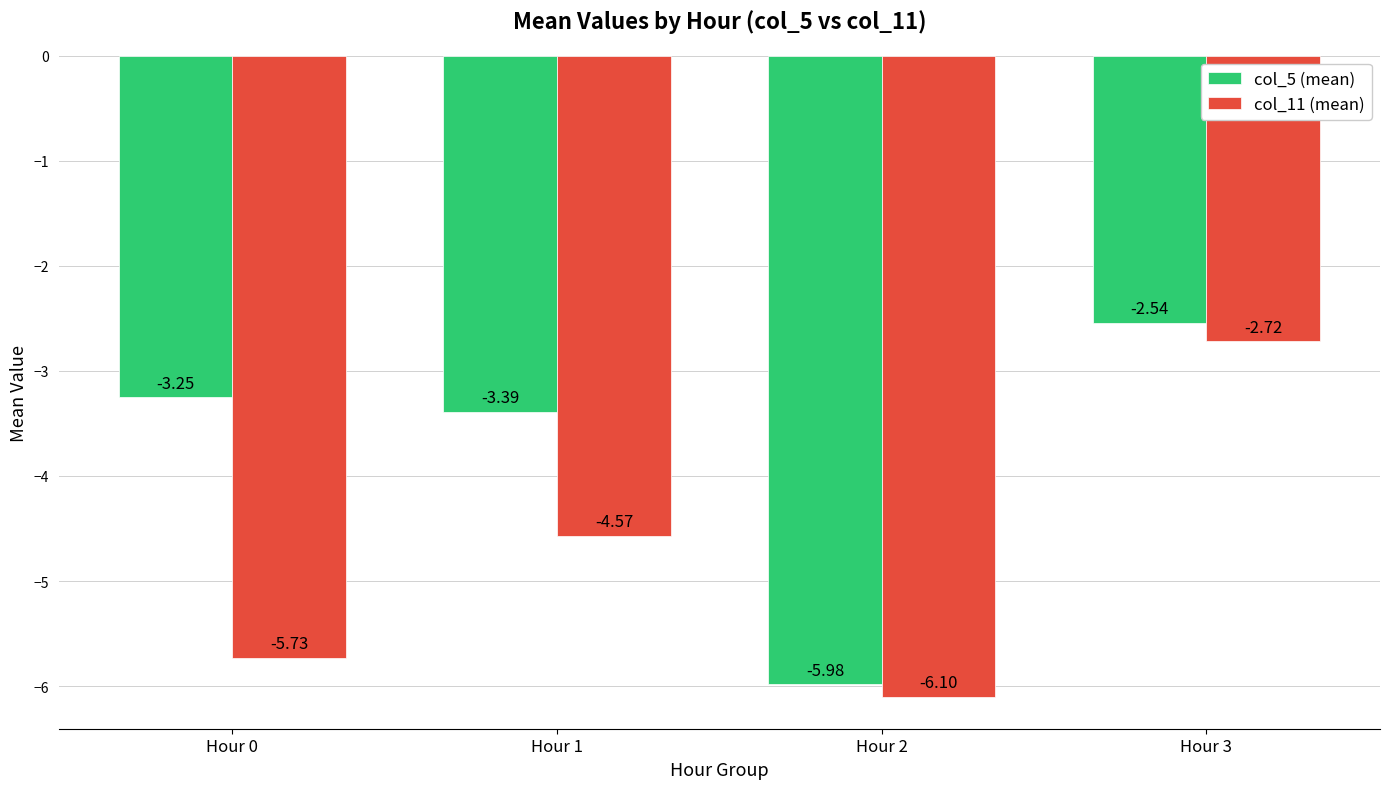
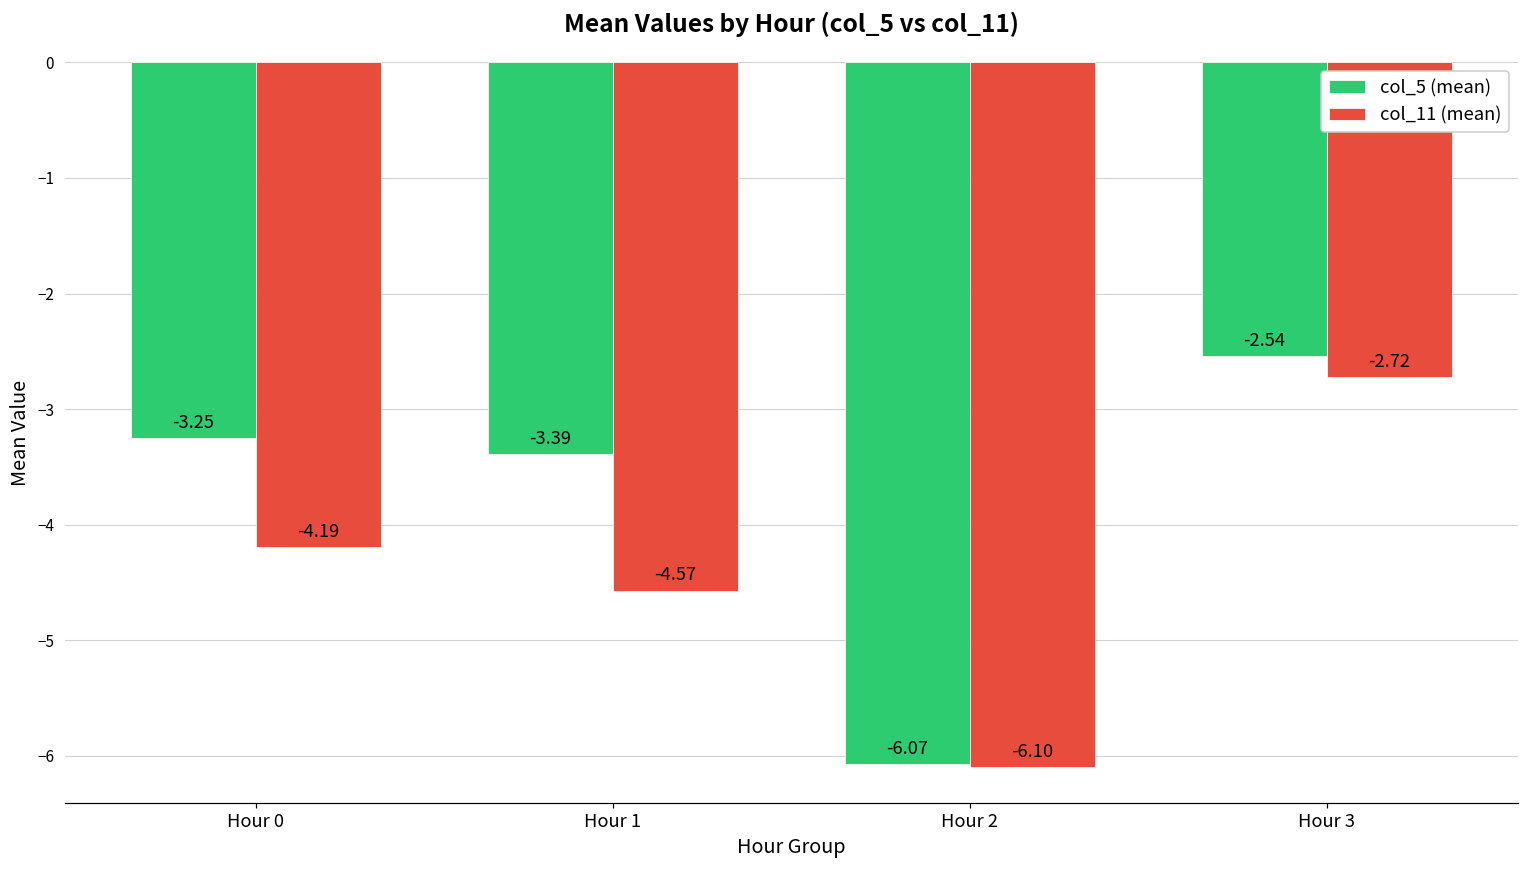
  {
    "col_5 (mean)": {
      "Hour 0": -3.25,
      "Hour 1": -3.39,
-     "Hour 2": -5.98,
+     "Hour 2": -6.07,
      "Hour 3": -2.54
    },
    "col_11 (mean)": {
-     "Hour 0": -5.73,
+     "Hour 0": -4.19,
      "Hour 1": -4.57,
      "Hour 2": -6.10,
      "Hour 3": -2.72
    }
  }
